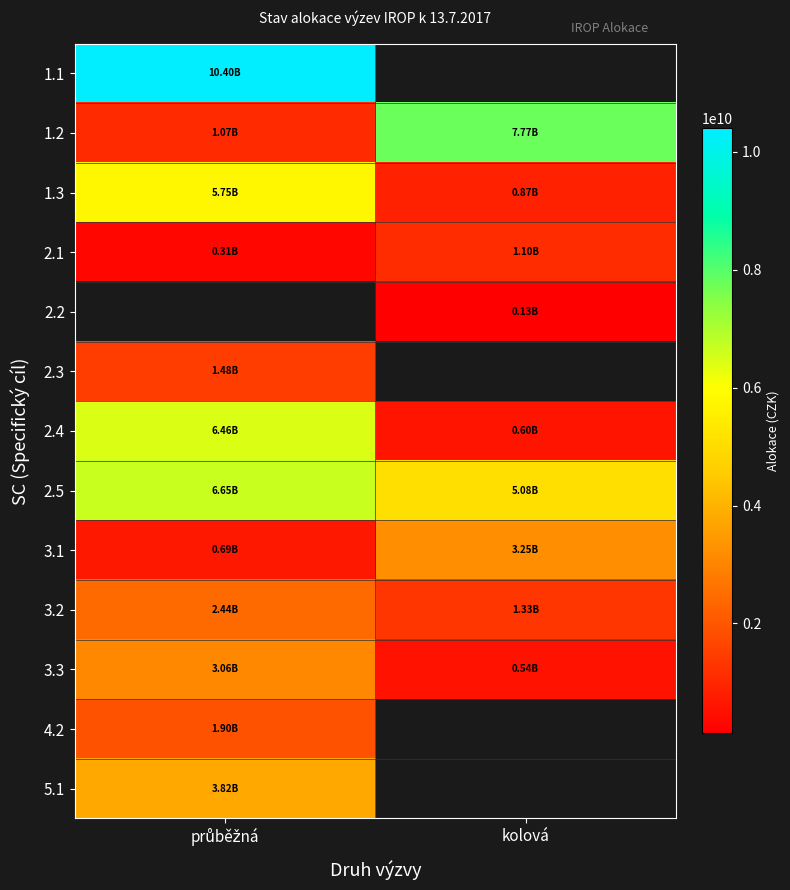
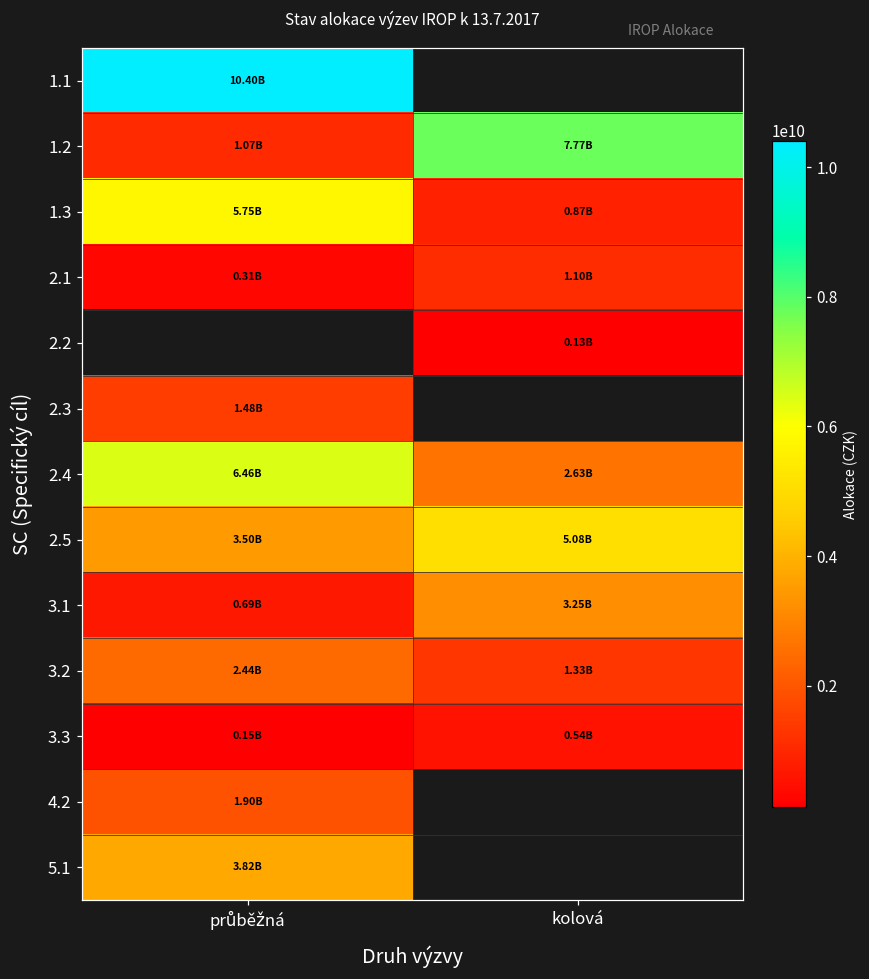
  {
    "1.1": {
      "průběžná": "10.40B"
    },
    "1.2": {
      "průběžná": "1.07B",
      "kolová": "7.77B"
    },
    "1.3": {
      "průběžná": "5.75B",
      "kolová": "0.87B"
    },
    "2.1": {
      "průběžná": "0.31B",
      "kolová": "1.10B"
    },
    "2.2": {
      "kolová": "0.13B"
    },
    "2.3": {
      "průběžná": "1.48B"
    },
    "2.4": {
      "průběžná": "6.46B",
-     "kolová": "0.60B"
+     "kolová": "2.63B"
    },
    "2.5": {
-     "průběžná": "6.65B",
+     "průběžná": "3.50B",
      "kolová": "5.08B"
    },
    "3.1": {
      "průběžná": "0.69B",
      "kolová": "3.25B"
    },
    "3.2": {
      "průběžná": "2.44B",
      "kolová": "1.33B"
    },
    "3.3": {
-     "průběžná": "3.06B",
+     "průběžná": "0.15B",
      "kolová": "0.54B"
    },
    "4.2": {
      "průběžná": "1.90B"
    },
    "5.1": {
      "průběžná": "3.82B"
    }
  }
